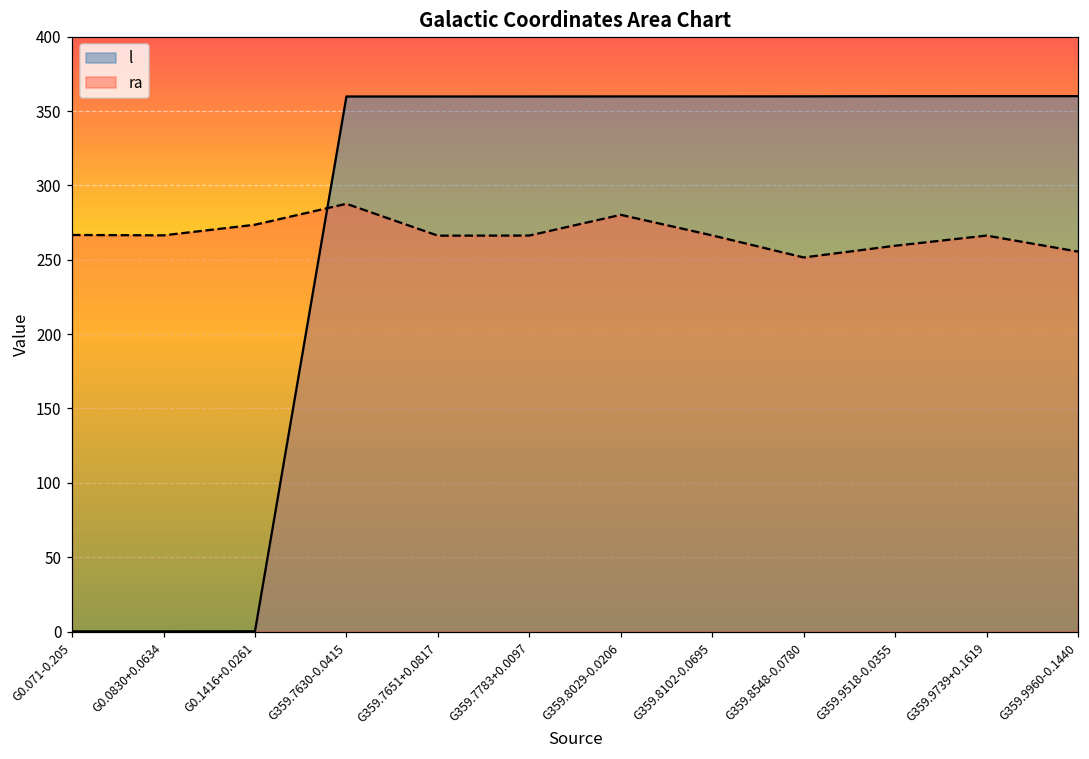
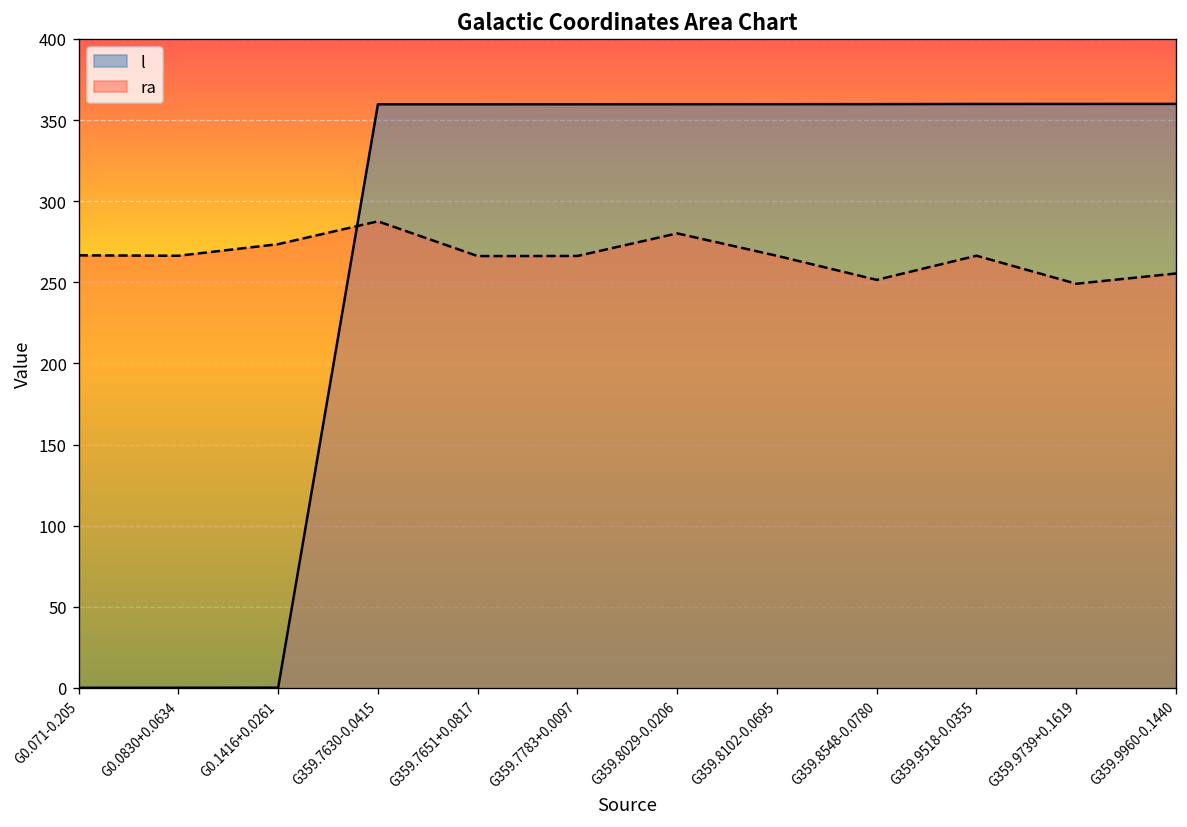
  {
    "l": {
      "G0.071-0.205": 0,
      "G0.0830+0.0634": 0,
      "G0.1416+0.0261": 0,
      "G359.7630-0.0415": 360,
      "G359.7651+0.0817": 360,
      "G359.7783+0.0097": 360,
      "G359.8029-0.0206": 360,
      "G359.8102-0.0695": 360,
      "G359.8548-0.0780": 360,
      "G359.9518-0.0355": 360,
      "G359.9739+0.1619": 360,
      "G359.9960-0.1440": 360
    },
    "ra": {
      "G0.071-0.205": 267,
      "G0.0830+0.0634": 266,
      "G0.1416+0.0261": 274,
      "G359.7630-0.0415": 288,
      "G359.7651+0.0817": 266,
      "G359.7783+0.0097": 266,
      "G359.8029-0.0206": 280,
      "G359.8102-0.0695": 266,
      "G359.8548-0.0780": 252,
-     "G359.9518-0.0355": 259,
-     "G359.9739+0.1619": 266,
+     "G359.9518-0.0355": 266,
+     "G359.9739+0.1619": 249,
      "G359.9960-0.1440": 255
    }
  }
